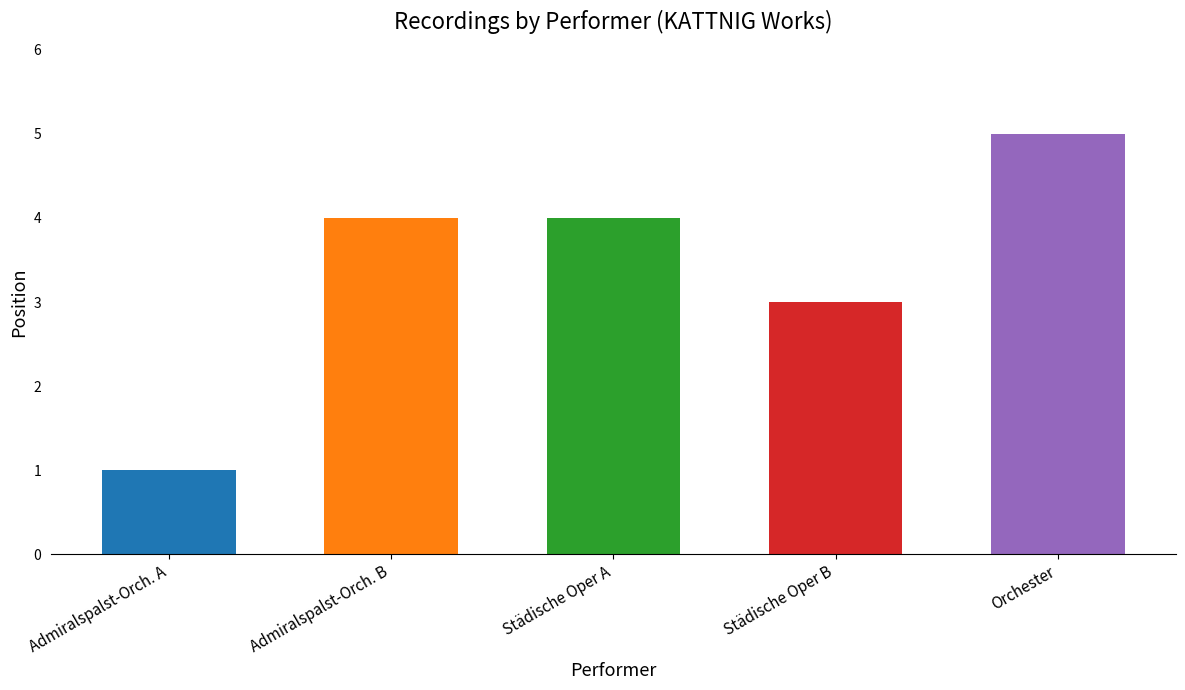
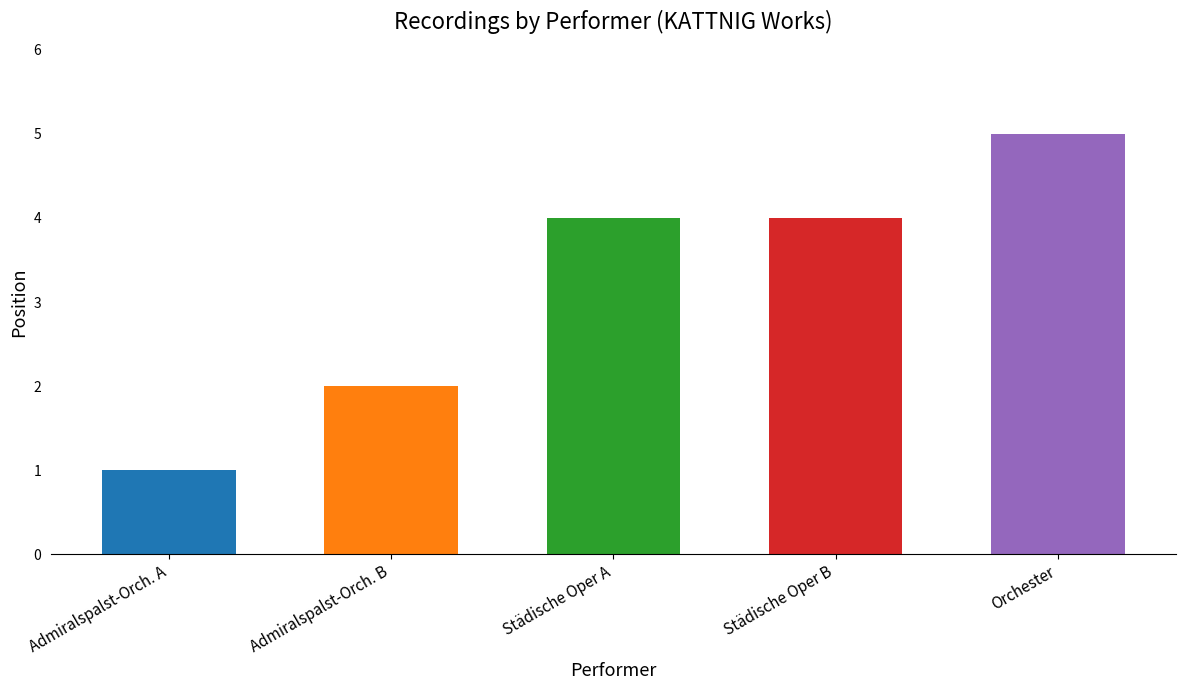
  {
    "Admiralspalst-Orch. A": 1,
-   "Admiralspalst-Orch. B": 4,
+   "Admiralspalst-Orch. B": 2,
    "Städische Oper A": 4,
-   "Städische Oper B": 3,
+   "Städische Oper B": 4,
    "Orchester": 5
  }
